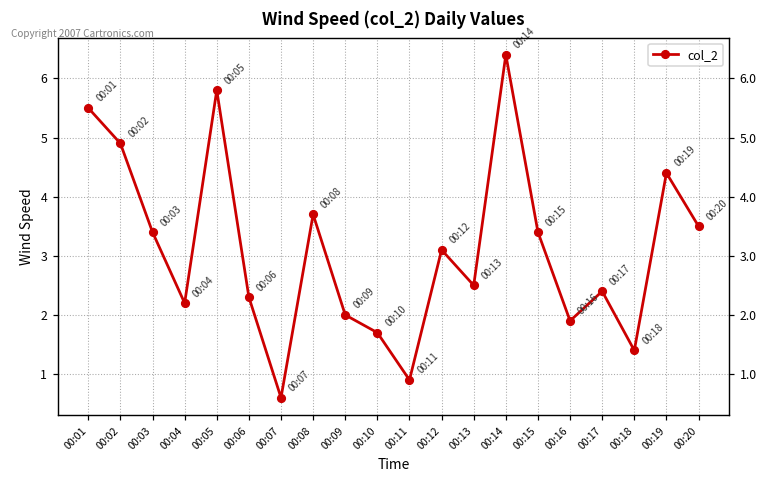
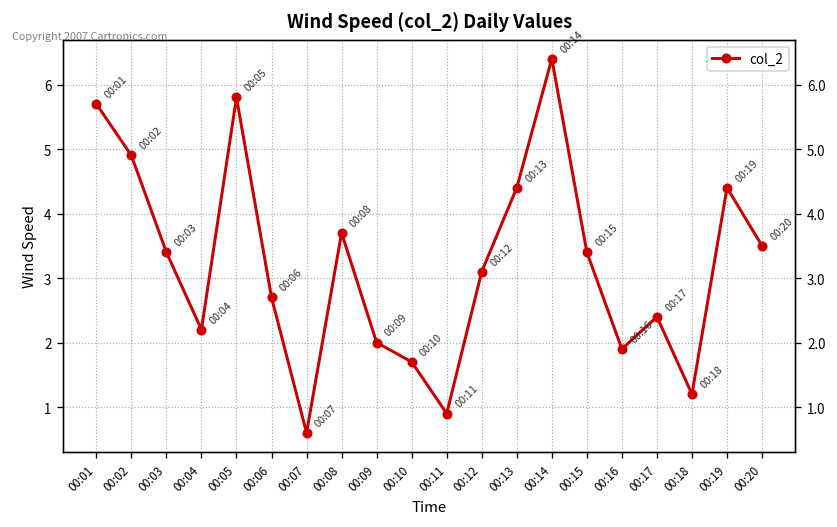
  {
-   "00:01": 5.5,
-   "00:06": 2.3,
-   "00:13": 2.5,
+   "00:01": 5.7,
+   "00:06": 2.7,
+   "00:13": 4.4,
    "00:16": 1.9,
-   "00:18": 1.4
+   "00:18": 1.2
  }
